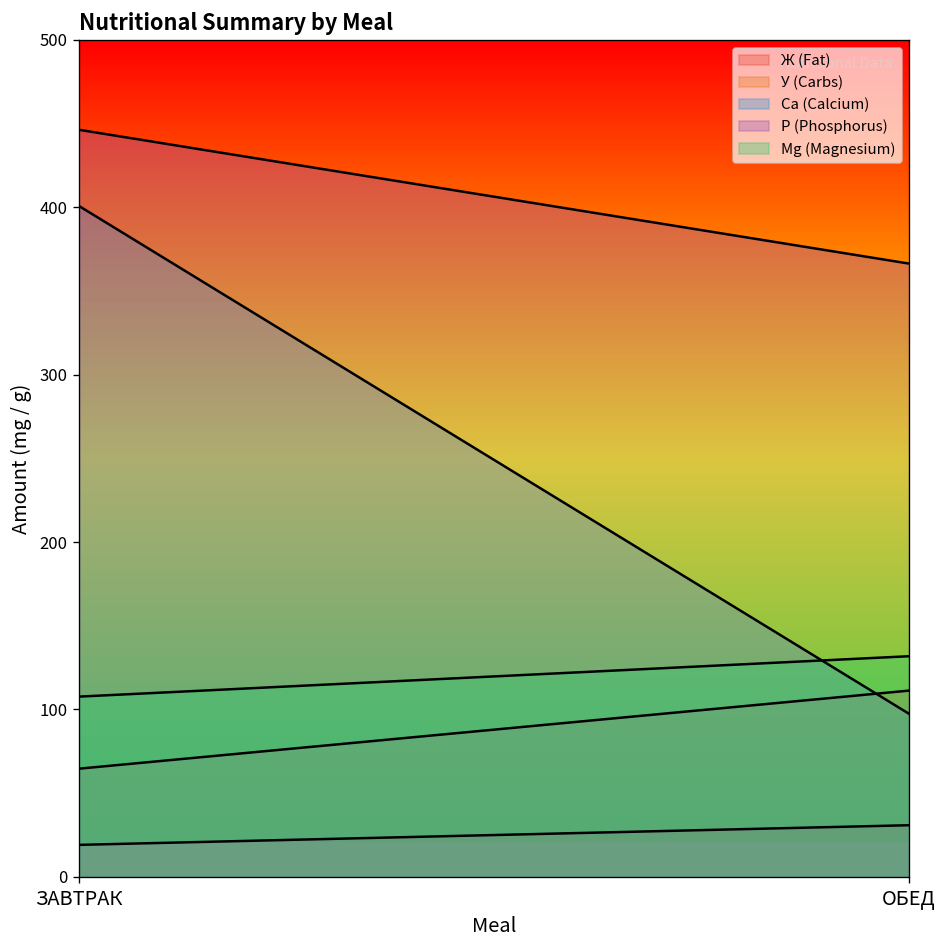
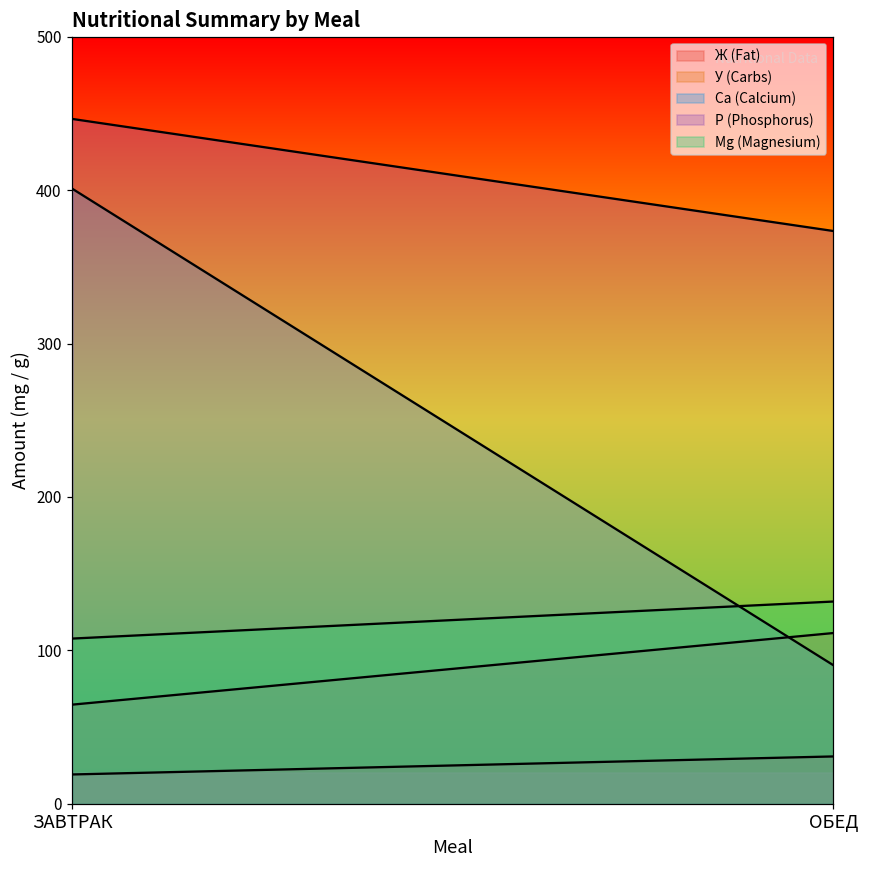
  {
    "Са (Calcium)": {
      "ЗАВТРАК": 401,
-     "ОБЕД": 97
+     "ОБЕД": 90
    },
    "Р (Phosphorus)": {
      "ЗАВТРАК": 446,
-     "ОБЕД": 366
+     "ОБЕД": 373
    },
    "Mg (Magnesium)": {
      "ЗАВТРАК": 108,
      "ОБЕД": 132
    }
  }
